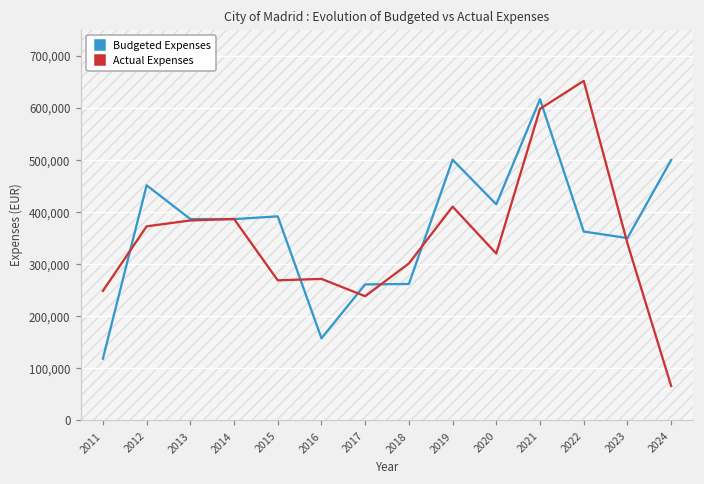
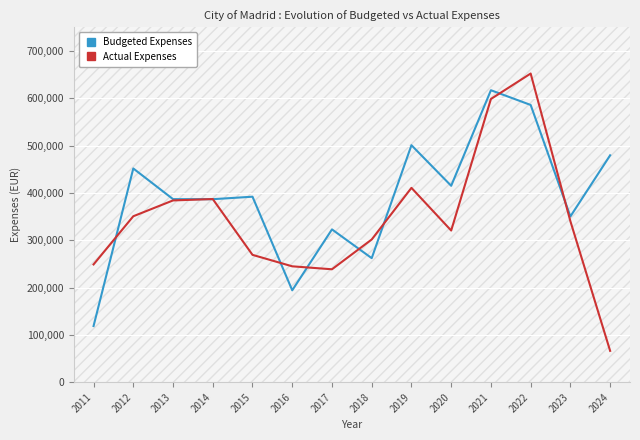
  {
    "Budgeted Expenses": {
      "2011": "120,000",
      "2012": "450,000",
      "2015": "390,000",
-     "2016": "160,000",
-     "2017": "260,000",
+     "2016": "190,000",
+     "2017": "320,000",
      "2018": "260,000",
      "2019": "500,000",
      "2020": "420,000",
      "2021": "620,000",
-     "2022": "360,000",
+     "2022": "590,000",
      "2023": "350,000",
-     "2024": "500,000"
+     "2024": "480,000"
    },
    "Actual Expenses": {
      "2011": "250,000",
-     "2012": "370,000",
+     "2012": "350,000",
      "2015": "270,000",
-     "2016": "270,000",
+     "2016": "240,000",
      "2017": "240,000",
      "2018": "300,000",
      "2019": "410,000",
      "2020": "320,000",
      "2021": "600,000",
      "2022": "650,000",
      "2023": "340,000",
      "2024": "70,000"
    }
  }
